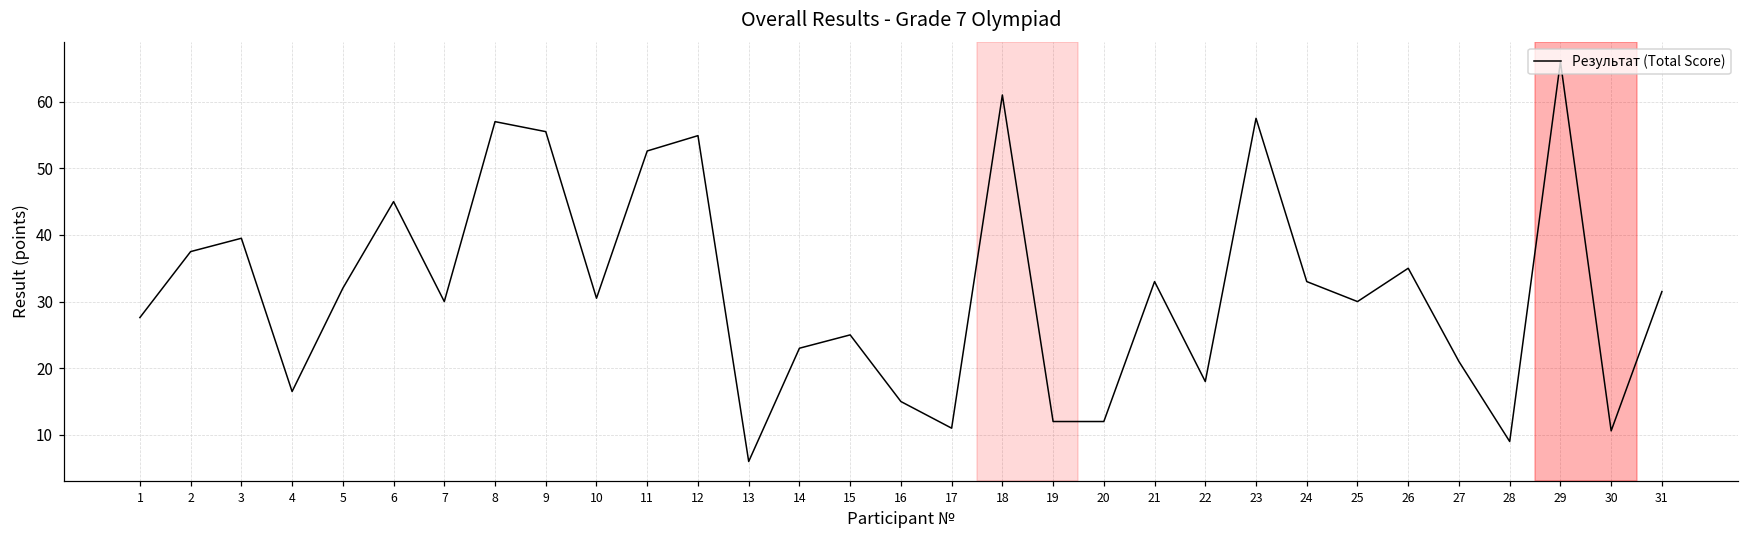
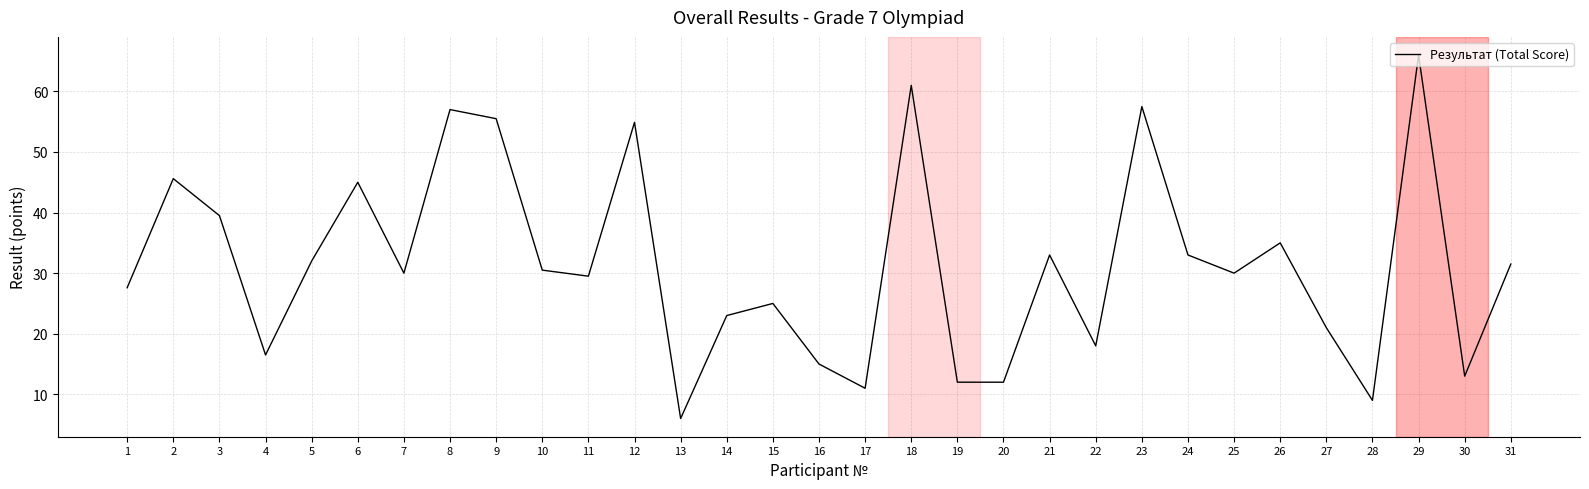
  {
    "1": 28,
-   "2": 38,
+   "2": 46,
    "3": 40,
    "4": 17,
    "5": 32,
    "6": 45,
    "7": 30,
    "8": 57,
    "9": 56,
    "10": 31,
-   "11": 53,
+   "11": 30,
    "12": 55,
    "13": 6,
    "14": 23,
    "15": 25,
    "16": 15,
    "17": 11,
    "18": 61,
    "19": 12,
    "20": 12,
    "21": 33,
    "22": 18,
    "23": 58,
    "24": 33,
    "25": 30,
    "26": 35,
    "27": 21,
    "28": 9,
-   "30": 11,
+   "30": 13,
    "31": 32
  }
